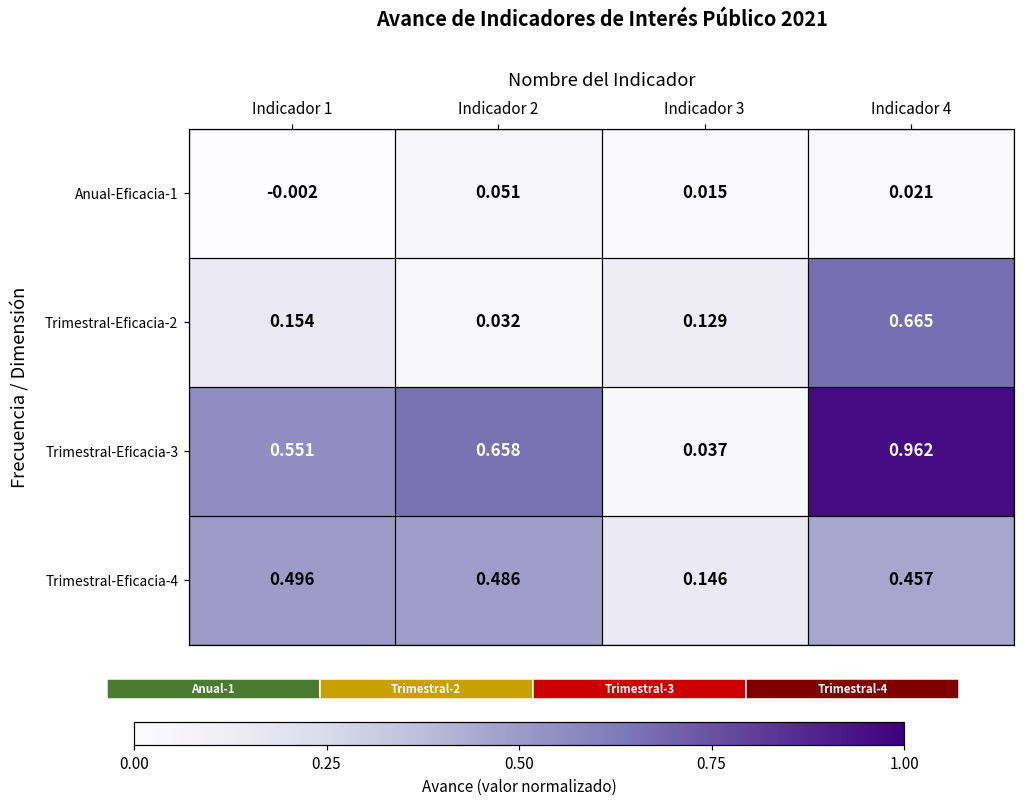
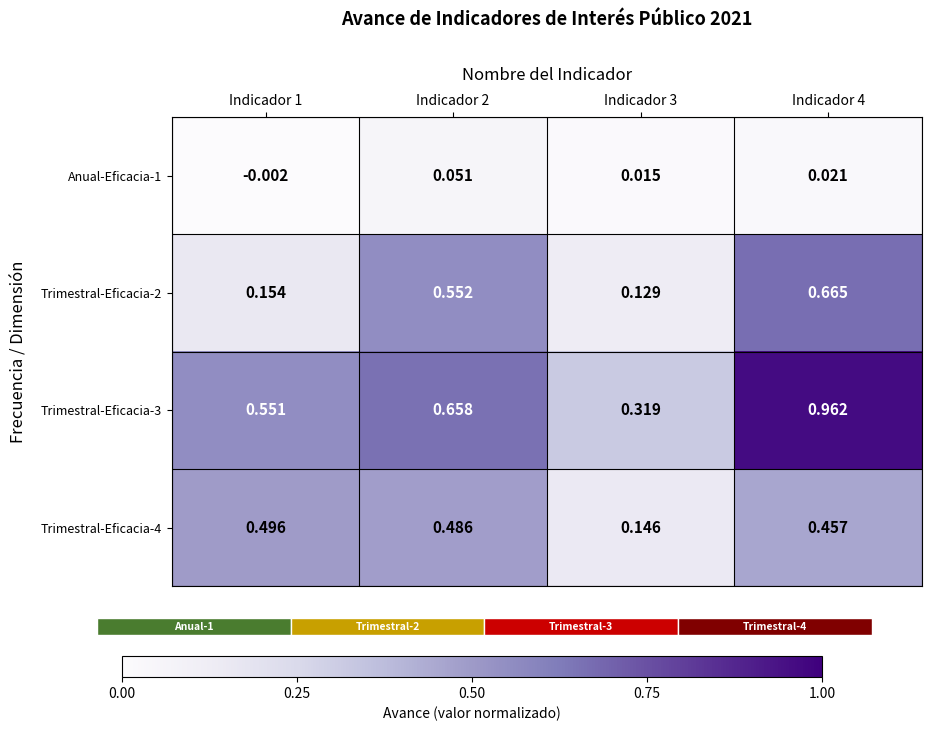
  {
    "Anual-Eficacia-1": {
      "Indicador 1": -0.002,
      "Indicador 2": 0.051,
      "Indicador 3": 0.015,
      "Indicador 4": 0.021
    },
    "Trimestral-Eficacia-2": {
      "Indicador 1": 0.154,
-     "Indicador 2": 0.032,
+     "Indicador 2": 0.552,
      "Indicador 3": 0.129,
      "Indicador 4": 0.665
    },
    "Trimestral-Eficacia-3": {
      "Indicador 1": 0.551,
      "Indicador 2": 0.658,
-     "Indicador 3": 0.037,
+     "Indicador 3": 0.319,
      "Indicador 4": 0.962
    },
    "Trimestral-Eficacia-4": {
      "Indicador 1": 0.496,
      "Indicador 2": 0.486,
      "Indicador 3": 0.146,
      "Indicador 4": 0.457
    }
  }
